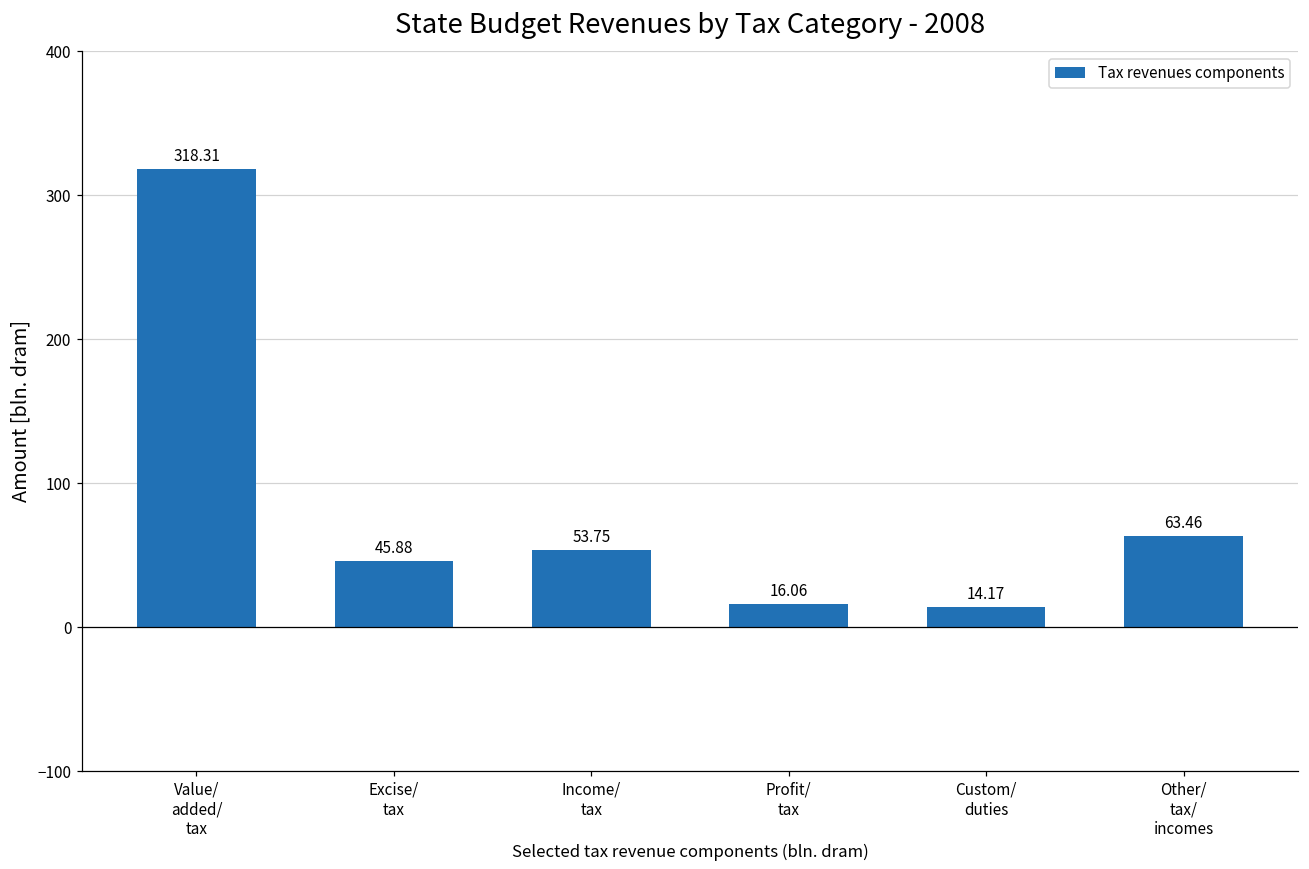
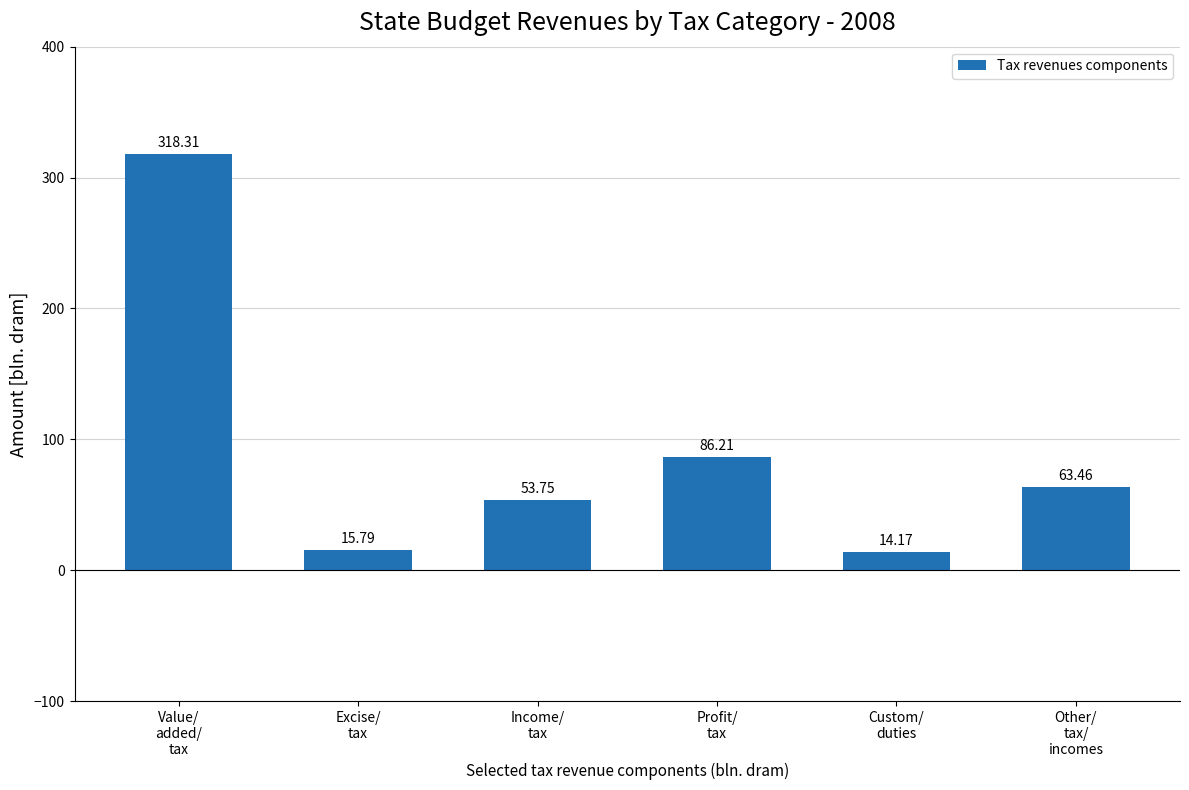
  {
    "Value/ added/ tax": 318.31,
-   "Excise/ tax": 45.88,
+   "Excise/ tax": 15.79,
    "Income/ tax": 53.75,
-   "Profit/ tax": 16.06,
+   "Profit/ tax": 86.21,
    "Custom/ duties": 14.17,
    "Other/ tax/ incomes": 63.46
  }
